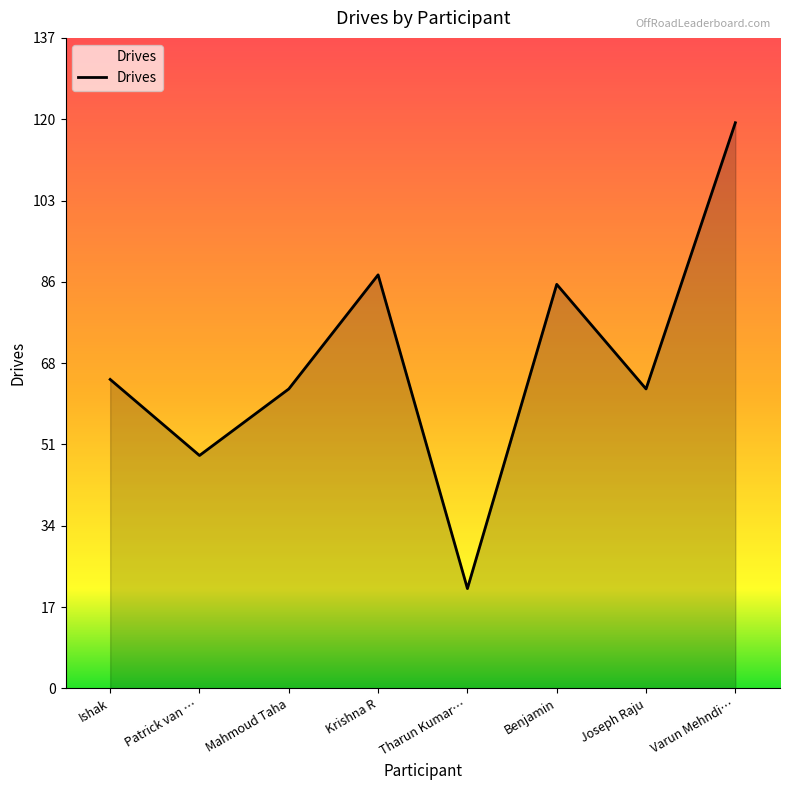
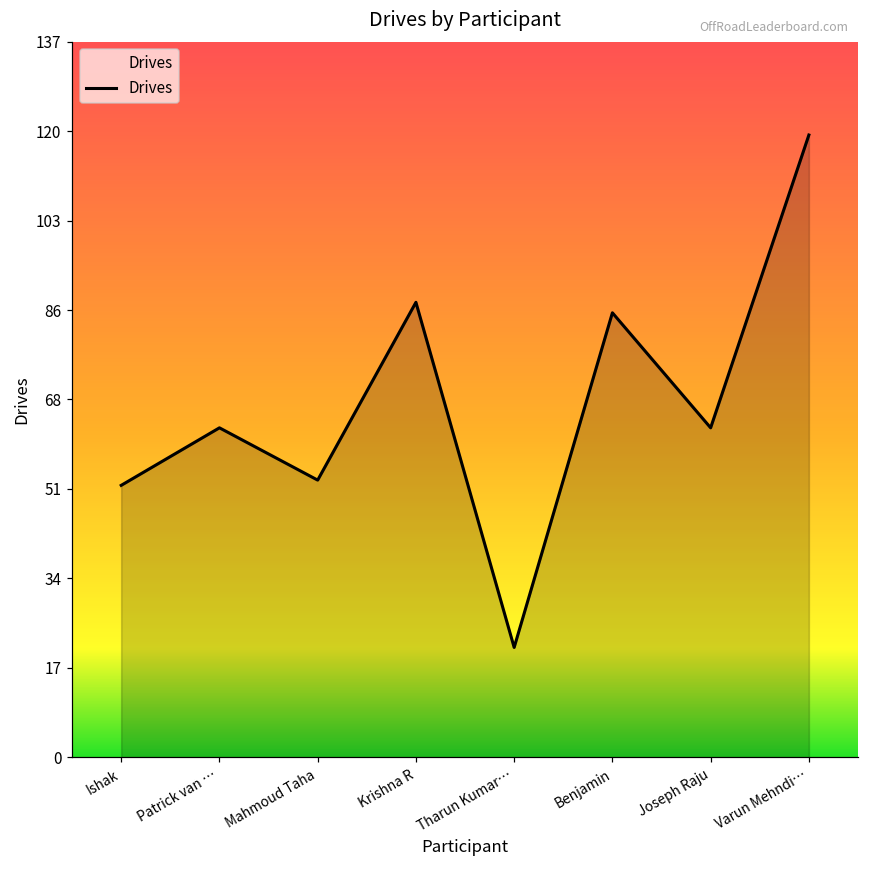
  {
-   "Ishak": 65,
-   "Patrick van …": 49,
-   "Mahmoud Taha": 63,
+   "Ishak": 52,
+   "Patrick van …": 63,
+   "Mahmoud Taha": 53,
    "Krishna R": 87,
    "Tharun Kumar…": 21,
    "Benjamin": 85,
    "Joseph Raju": 63,
    "Varun Mehndi…": 119
  }
